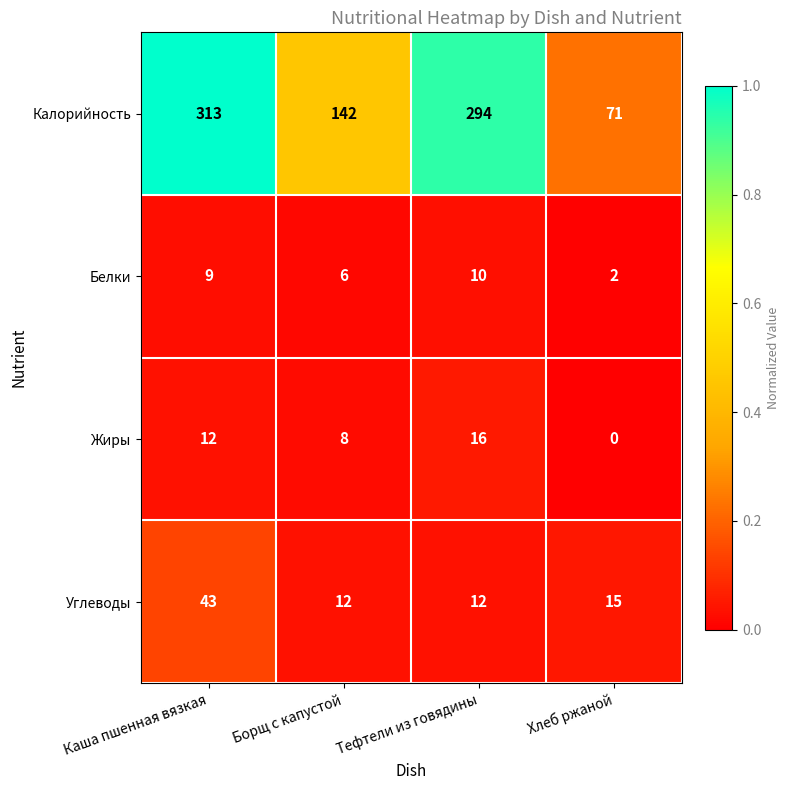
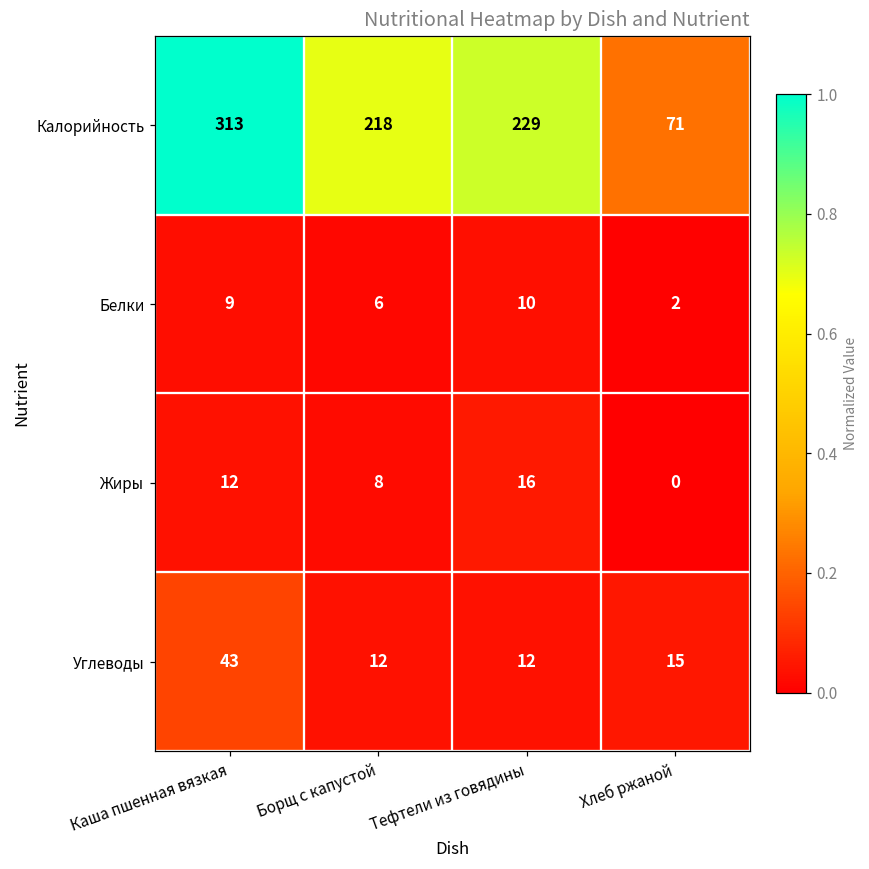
  {
    "Калорийность": {
      "Каша пшенная вязкая": 313,
-     "Борщ с капустой": 142,
-     "Тефтели из говядины": 294,
+     "Борщ с капустой": 218,
+     "Тефтели из говядины": 229,
      "Хлеб ржаной": 71
    },
    "Белки": {
      "Каша пшенная вязкая": 9,
      "Борщ с капустой": 6,
      "Тефтели из говядины": 10,
      "Хлеб ржаной": 2
    },
    "Жиры": {
      "Каша пшенная вязкая": 12,
      "Борщ с капустой": 8,
      "Тефтели из говядины": 16,
      "Хлеб ржаной": 0
    },
    "Углеводы": {
      "Каша пшенная вязкая": 43,
      "Борщ с капустой": 12,
      "Тефтели из говядины": 12,
      "Хлеб ржаной": 15
    }
  }
